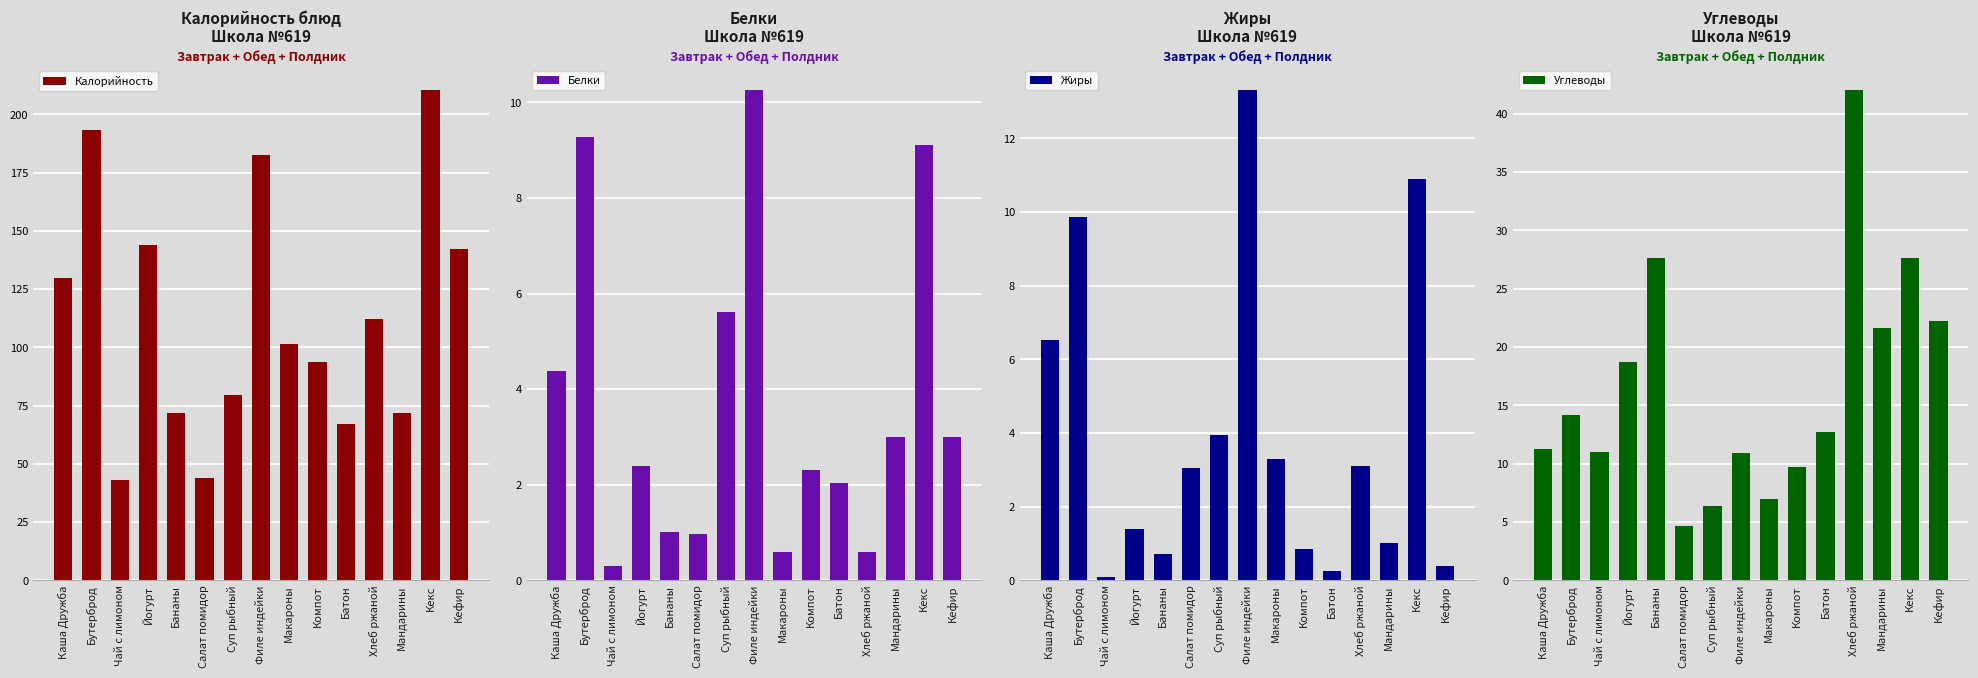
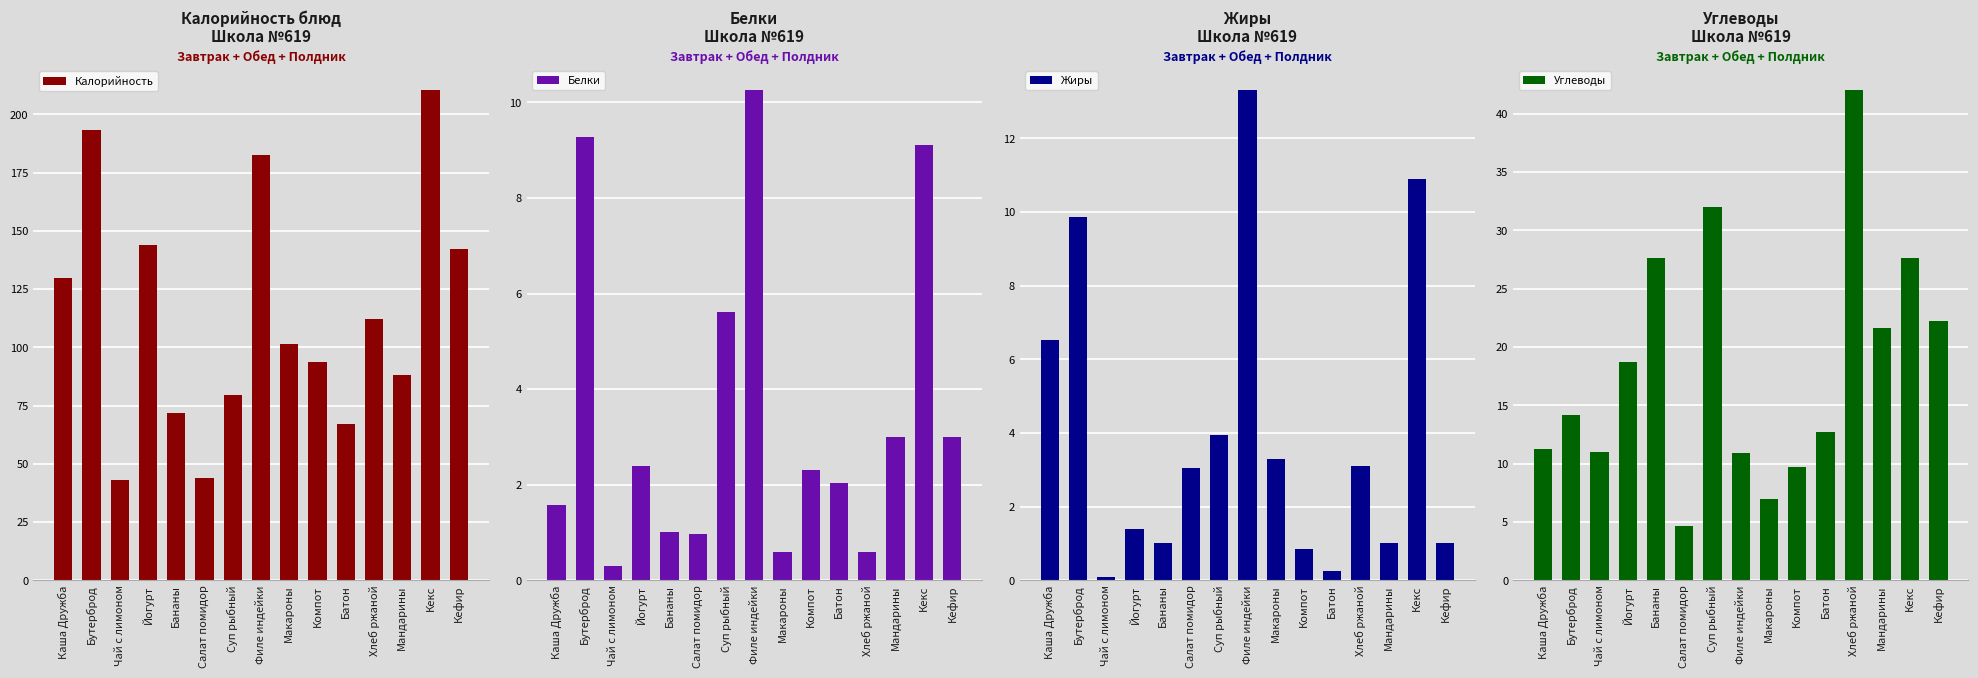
  {
    "Калорийность блюд Школа №619": {
      "Каша Дружба": 130,
      "Бутерброд": 193,
      "Чай с лимоном": 43,
      "Йогурт": 144,
      "Бананы": 72,
      "Салат помидор": 44,
      "Суп рыбный": 79,
      "Филе индейки": 183,
      "Макароны": 102,
      "Компот": 94,
      "Батон": 67,
      "Хлеб ржаной": 112,
-     "Мандарины": 72,
+     "Мандарины": 88,
      "Кекс": 210,
      "Кефир": 142
    },
    "Белки Школа №619": {
-     "Каша Дружба": 4.4,
+     "Каша Дружба": 1.6,
      "Бутерброд": 9.3,
      "Чай с лимоном": 0.3,
      "Йогурт": 2.4,
      "Бананы": 1.0,
      "Салат помидор": 1.0,
      "Суп рыбный": 5.6,
      "Филе индейки": 10.3,
      "Макароны": 0.6,
      "Компот": 2.3,
      "Батон": 2.0,
      "Хлеб ржаной": 0.6,
      "Мандарины": 3.0,
      "Кекс": 9.1,
      "Кефир": 3.0
    },
    "Жиры Школа №619": {
      "Каша Дружба": 6.5,
      "Бутерброд": 9.9,
      "Чай с лимоном": 0.1,
      "Йогурт": 1.4,
-     "Бананы": 0.7,
+     "Бананы": 1.0,
      "Салат помидор": 3.1,
      "Суп рыбный": 3.9,
      "Филе индейки": 13.3,
      "Макароны": 3.3,
      "Компот": 0.8,
      "Батон": 0.2,
      "Хлеб ржаной": 3.1,
      "Мандарины": 1.0,
      "Кекс": 10.9,
-     "Кефир": 0.4
+     "Кефир": 1.0
    },
    "Углеводы Школа №619": {
      "Каша Дружба": 11.3,
      "Бутерброд": 14.2,
      "Чай с лимоном": 11.0,
      "Йогурт": 18.7,
      "Бананы": 27.6,
      "Салат помидор": 4.6,
-     "Суп рыбный": 6.3,
+     "Суп рыбный": 32.0,
      "Филе индейки": 10.9,
      "Макароны": 7.0,
      "Компот": 9.7,
      "Батон": 12.7,
      "Хлеб ржаной": 42.0,
      "Мандарины": 21.6,
      "Кекс": 27.6,
      "Кефир": 22.2
    }
  }
